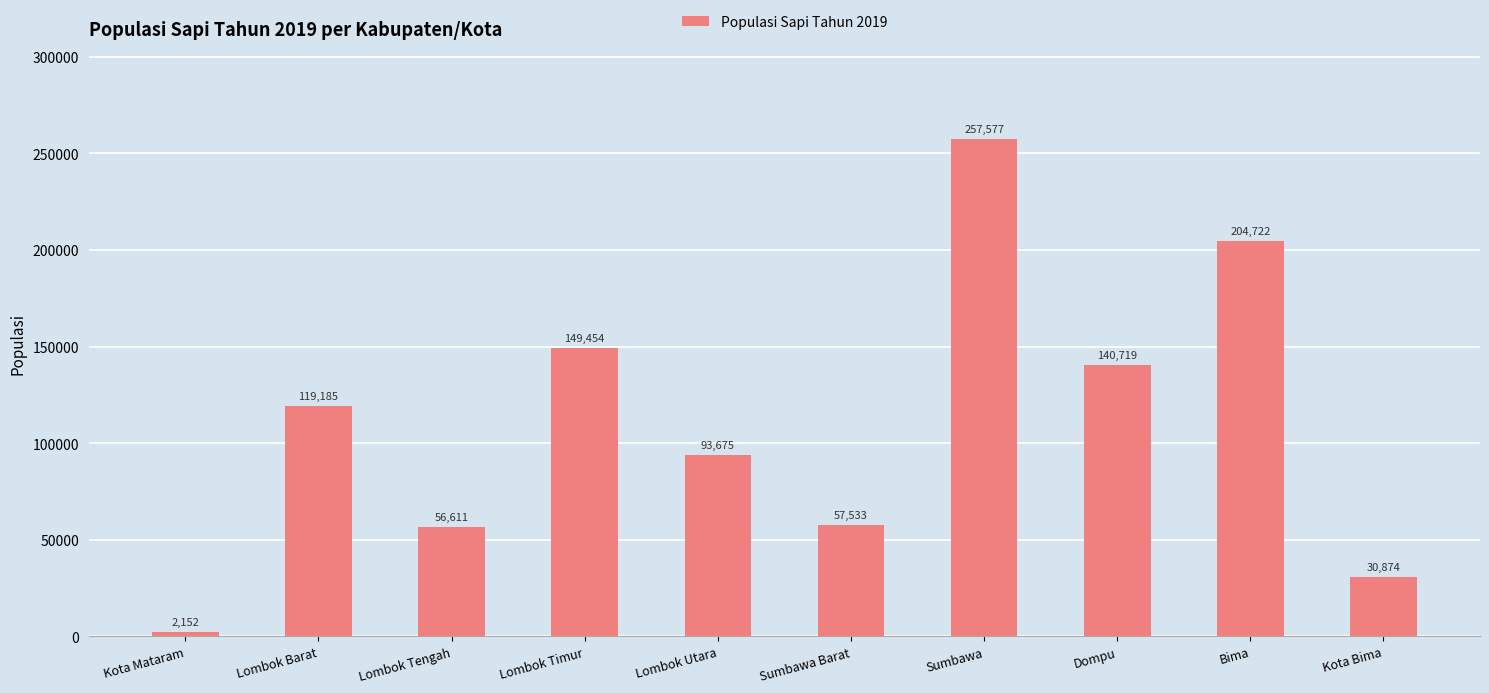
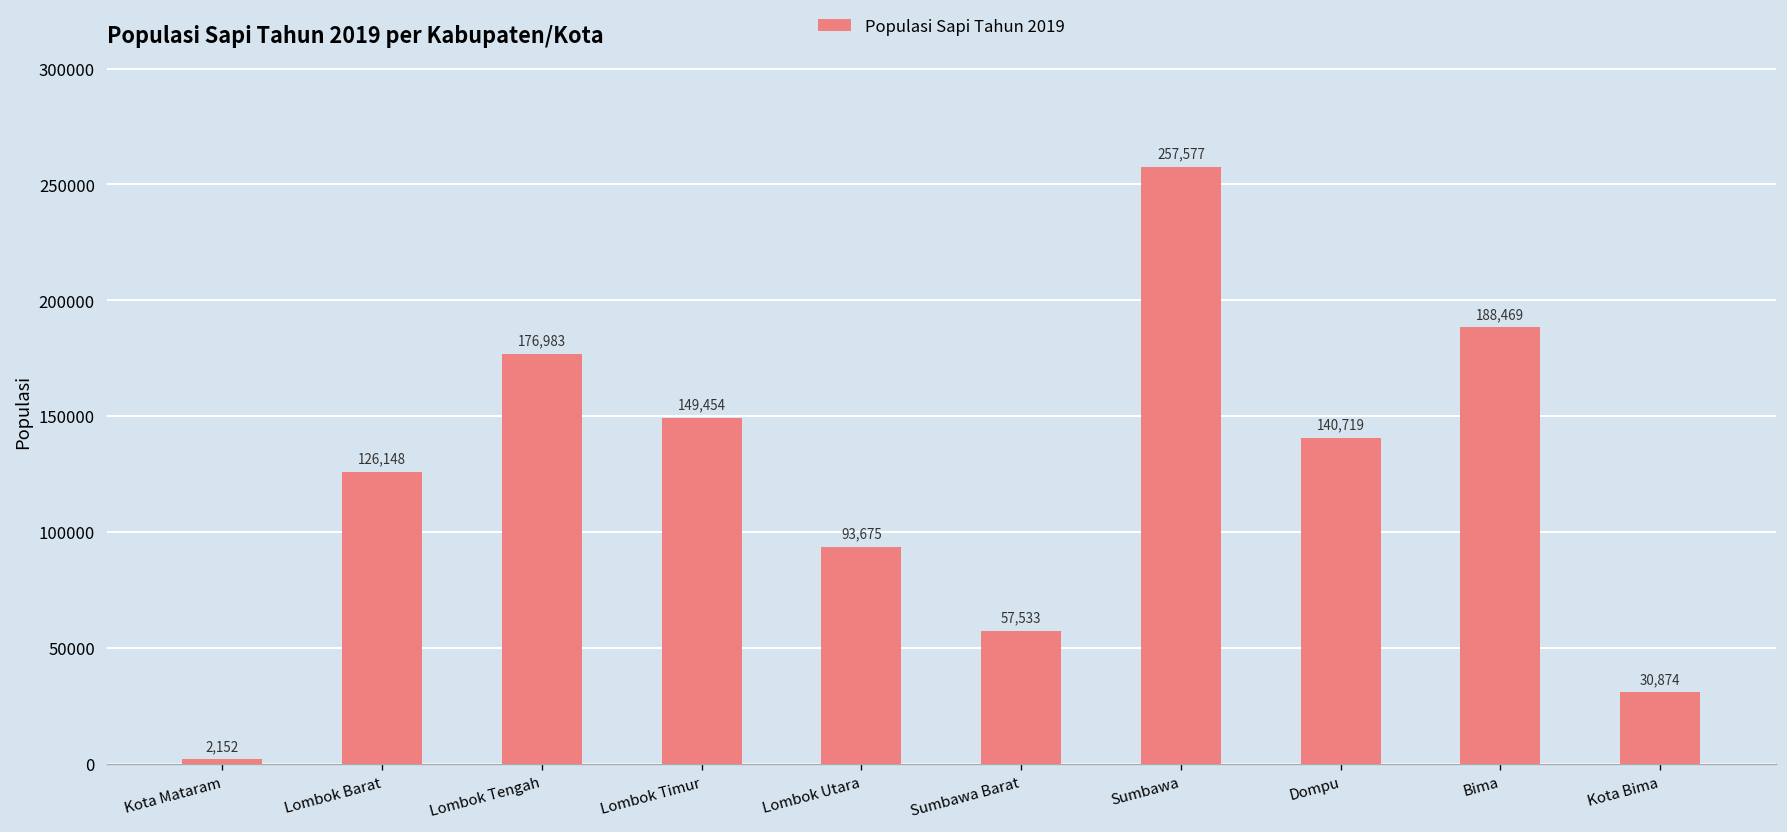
  {
    "Kota Mataram": "2,152",
-   "Lombok Barat": "119,185",
-   "Lombok Tengah": "56,611",
+   "Lombok Barat": "126,148",
+   "Lombok Tengah": "176,983",
    "Lombok Timur": "149,454",
    "Lombok Utara": "93,675",
    "Sumbawa Barat": "57,533",
    "Sumbawa": "257,577",
    "Dompu": "140,719",
-   "Bima": "204,722",
+   "Bima": "188,469",
    "Kota Bima": "30,874"
  }
